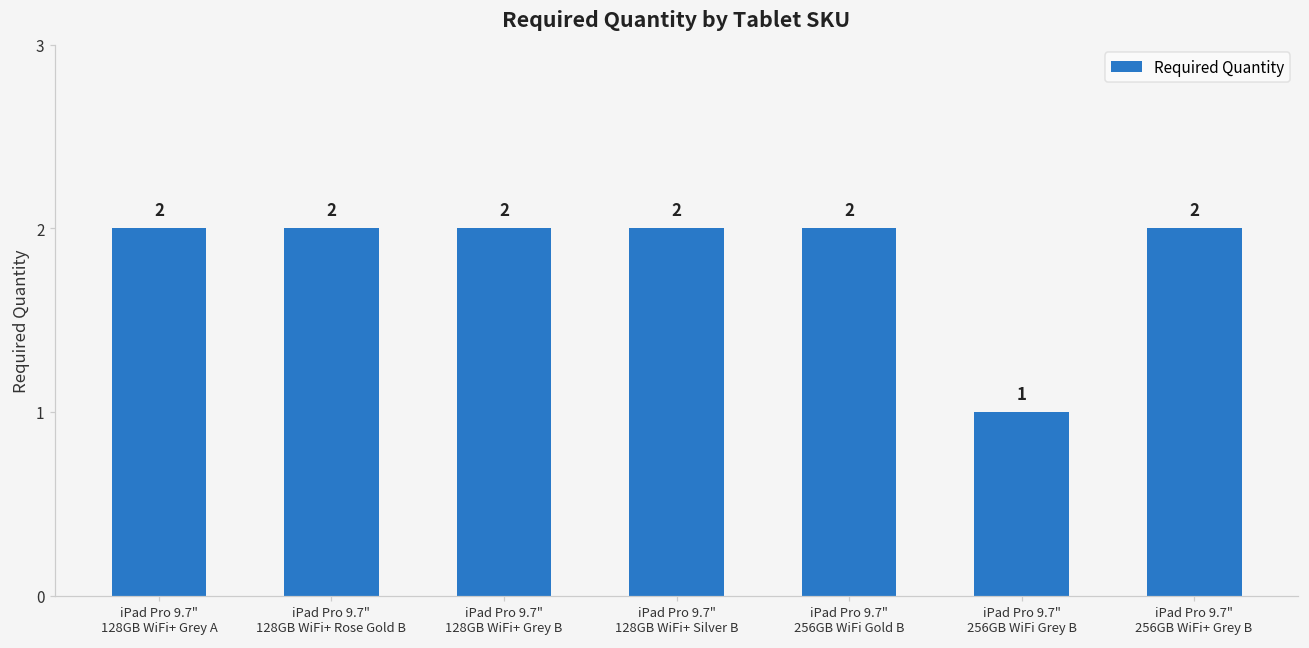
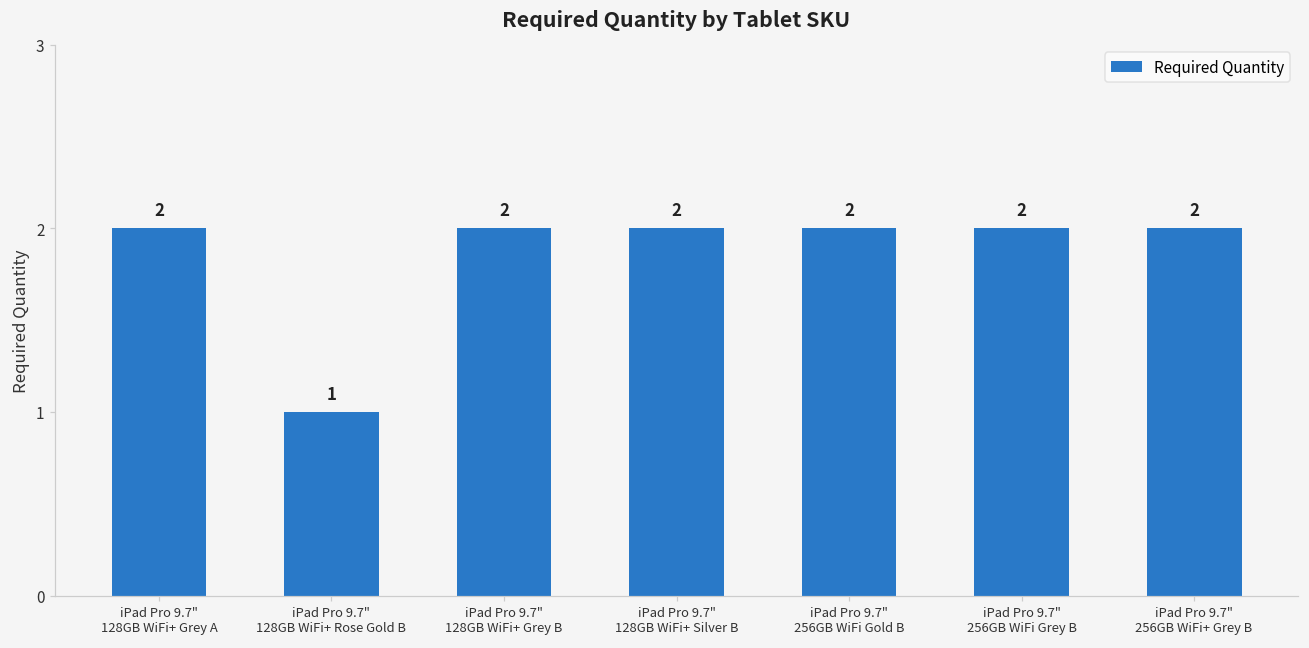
  {
    "iPad Pro 9.7\" 128GB WiFi+ Grey A": 2,
-   "iPad Pro 9.7\" 128GB WiFi+ Rose Gold B": 2,
+   "iPad Pro 9.7\" 128GB WiFi+ Rose Gold B": 1,
    "iPad Pro 9.7\" 128GB WiFi+ Grey B": 2,
    "iPad Pro 9.7\" 128GB WiFi+ Silver B": 2,
    "iPad Pro 9.7\" 256GB WiFi Gold B": 2,
-   "iPad Pro 9.7\" 256GB WiFi Grey B": 1,
+   "iPad Pro 9.7\" 256GB WiFi Grey B": 2,
    "iPad Pro 9.7\" 256GB WiFi+ Grey B": 2
  }
